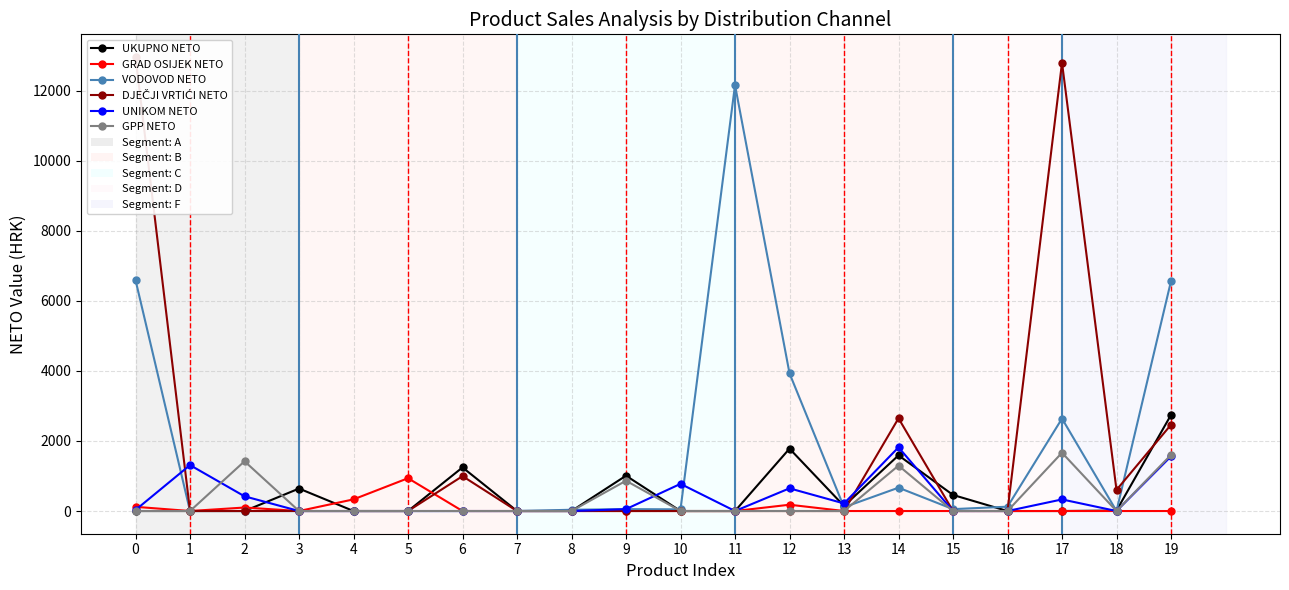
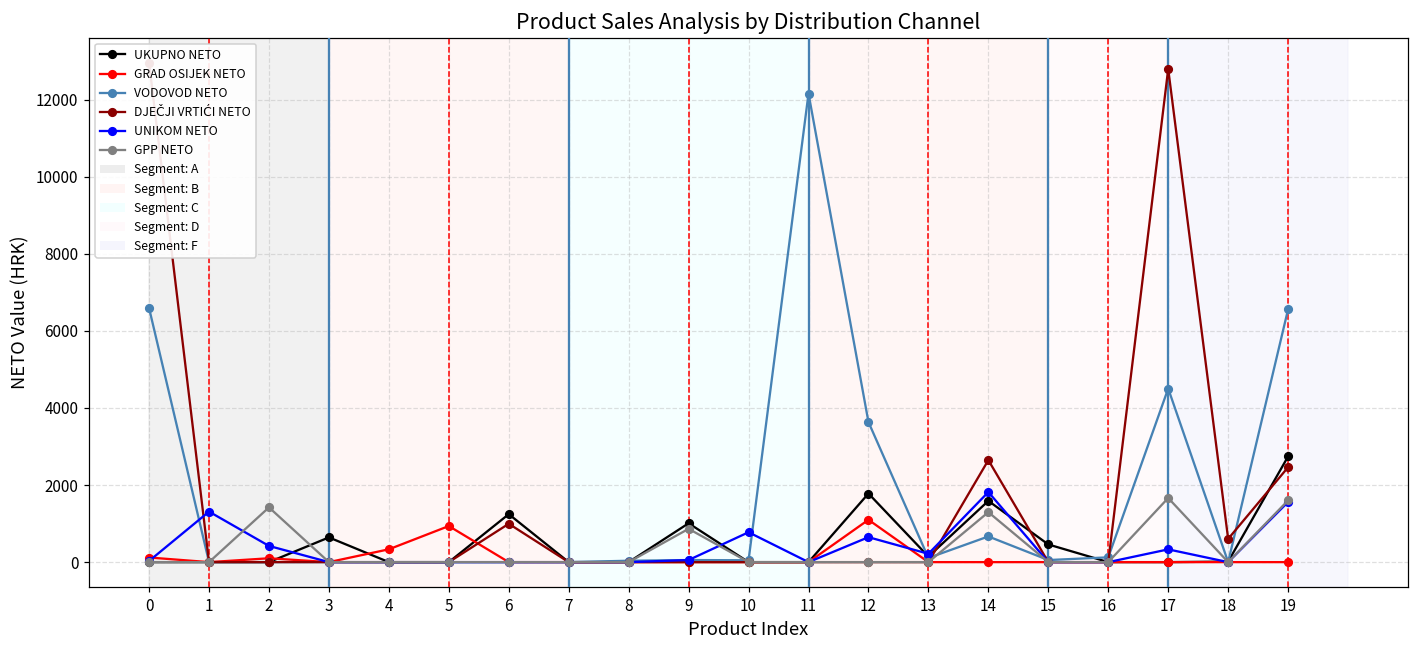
  {
    "UKUPNO NETO": {
      "3": 600,
      "6": 1200,
      "9": 1000,
      "12": 1800,
      "14": 1600,
      "15": 500,
      "19": 2700
    },
    "GRAD OSIJEK NETO": {
      "0": 100,
      "2": 100,
      "4": 300,
      "5": 900,
-     "12": 200,
+     "12": 1100,
      "14": 0,
      "19": 0
    },
    "VODOVOD NETO": {
      "0": 6600,
      "11": 12200,
-     "12": 3900,
+     "12": 3600,
      "14": 700,
      "16": 100,
-     "17": 2600,
+     "17": 4500,
      "19": 6600
    },
    "DJEČJI VRTIĆI NETO": {
      "6": 1000,
      "14": 2600,
      "17": 12800,
      "18": 600,
      "19": 2500
    },
    "UNIKOM NETO": {
      "1": 1300,
      "2": 400,
      "10": 800,
      "12": 600,
      "14": 1800,
      "17": 300
    },
    "GPP NETO": {
      "2": 1400,
      "9": 900,
      "14": 1300,
      "17": 1700
    }
  }
